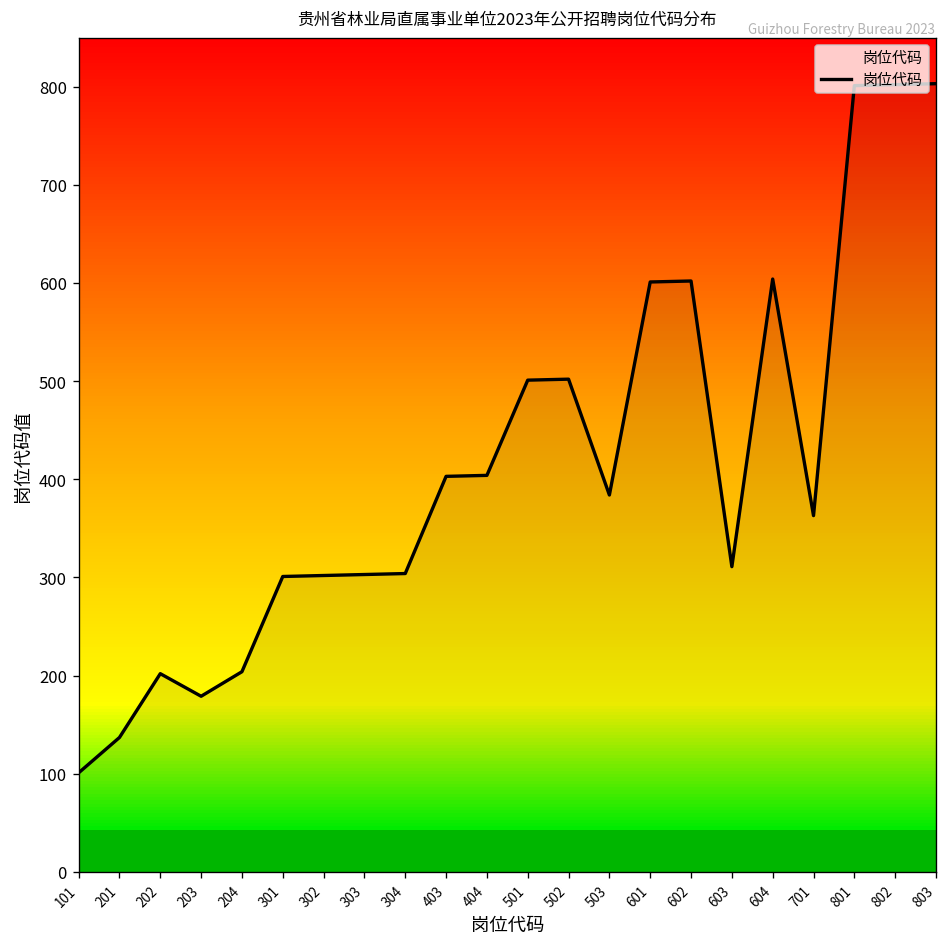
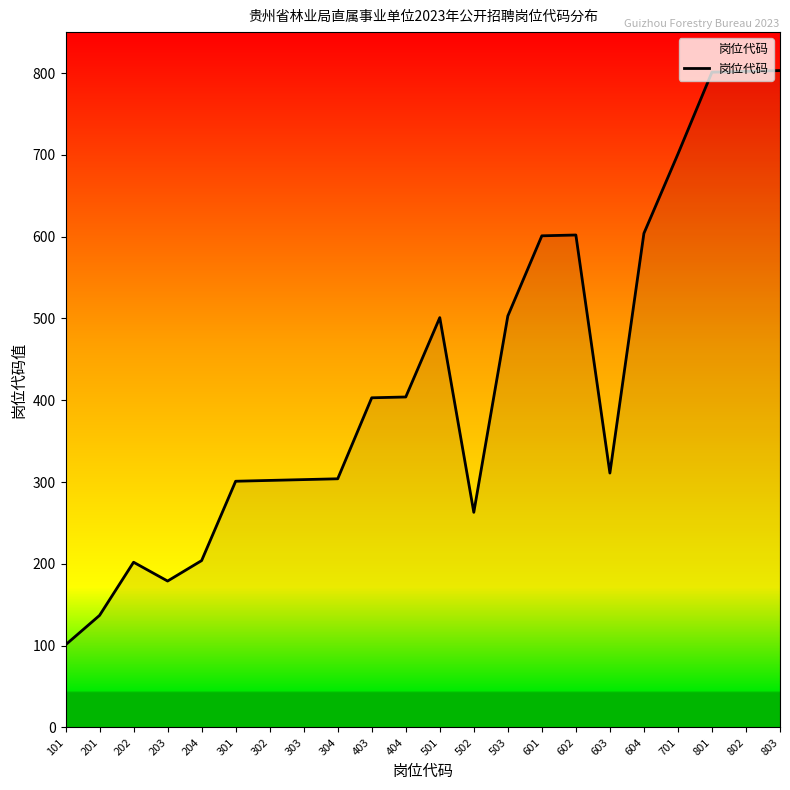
  {
    "101": 100,
    "201": 140,
    "202": 200,
    "203": 180,
    "204": 200,
    "301": 300,
    "302": 300,
    "303": 300,
    "304": 300,
    "403": 400,
    "404": 400,
    "501": 500,
-   "502": 500,
-   "503": 380,
+   "502": 260,
+   "503": 500,
    "601": 600,
    "602": 600,
    "603": 310,
    "604": 600,
-   "701": 360,
+   "701": 700,
    "803": 800
  }
